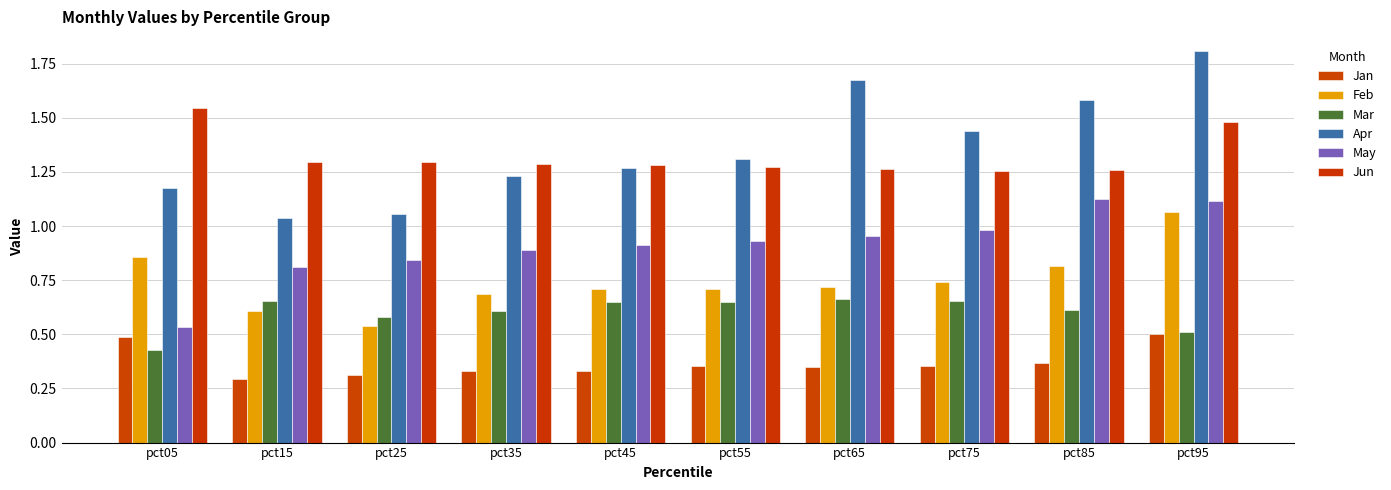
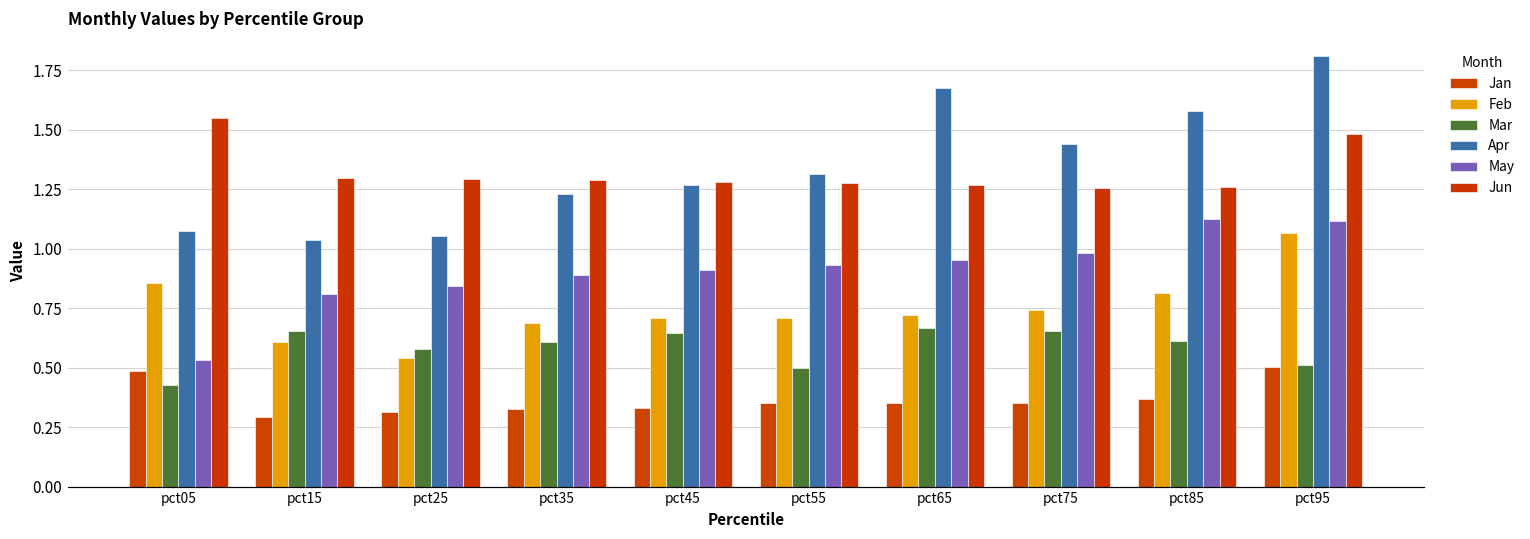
  {
    "Feb": {
      "pct05": 0.86,
      "pct15": 0.61,
      "pct25": 0.54,
      "pct35": 0.69,
      "pct45": 0.71,
      "pct55": 0.71,
      "pct65": 0.72,
      "pct75": 0.74,
      "pct85": 0.81,
      "pct95": 1.07
    },
    "Mar": {
      "pct05": 0.43,
      "pct15": 0.65,
      "pct25": 0.58,
      "pct35": 0.61,
      "pct45": 0.65,
-     "pct55": 0.65,
+     "pct55": 0.50,
      "pct65": 0.66,
      "pct75": 0.65,
      "pct85": 0.61,
      "pct95": 0.51
    },
    "Apr": {
-     "pct05": 1.18,
+     "pct05": 1.08,
      "pct15": 1.04,
      "pct25": 1.05,
      "pct35": 1.23,
      "pct45": 1.27,
      "pct55": 1.31,
      "pct65": 1.67,
      "pct75": 1.44,
      "pct85": 1.58,
      "pct95": 1.81
    },
    "May": {
      "pct05": 0.53,
      "pct15": 0.81,
      "pct25": 0.84,
      "pct35": 0.89,
      "pct45": 0.91,
      "pct55": 0.93,
      "pct65": 0.95,
      "pct75": 0.98,
      "pct85": 1.12,
      "pct95": 1.12
    }
  }
